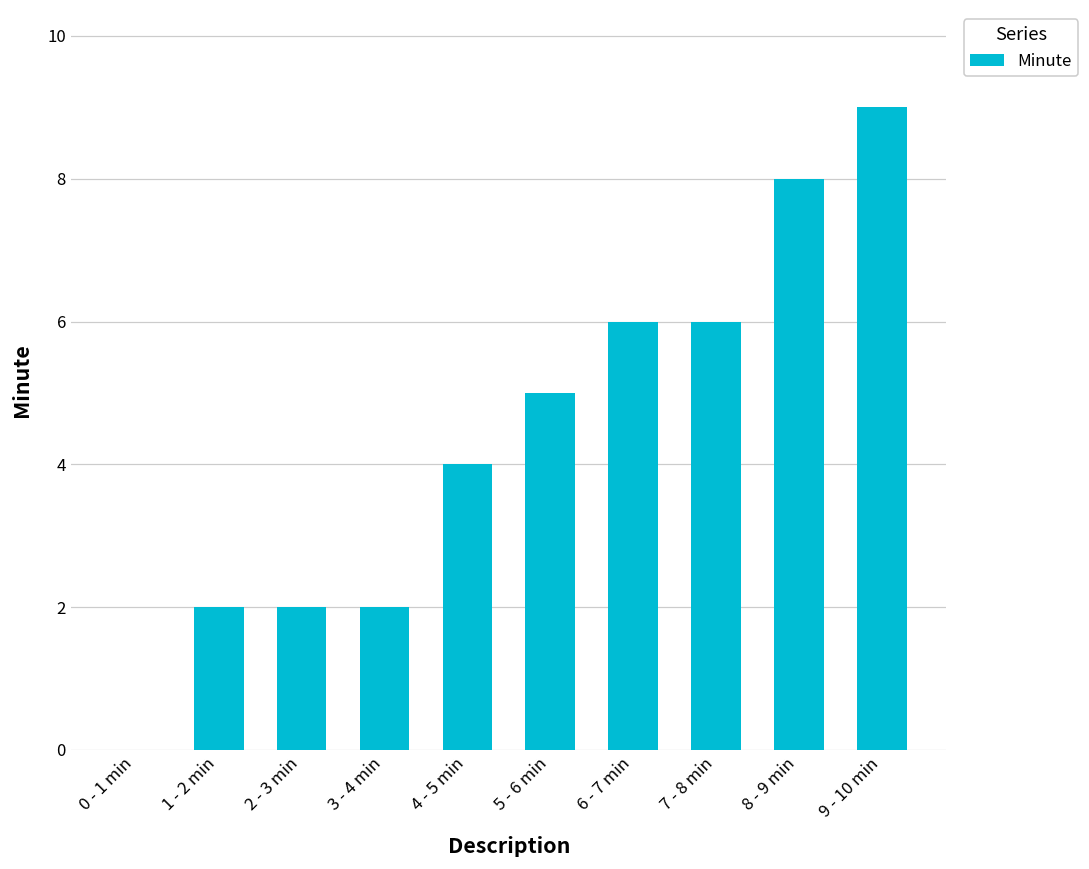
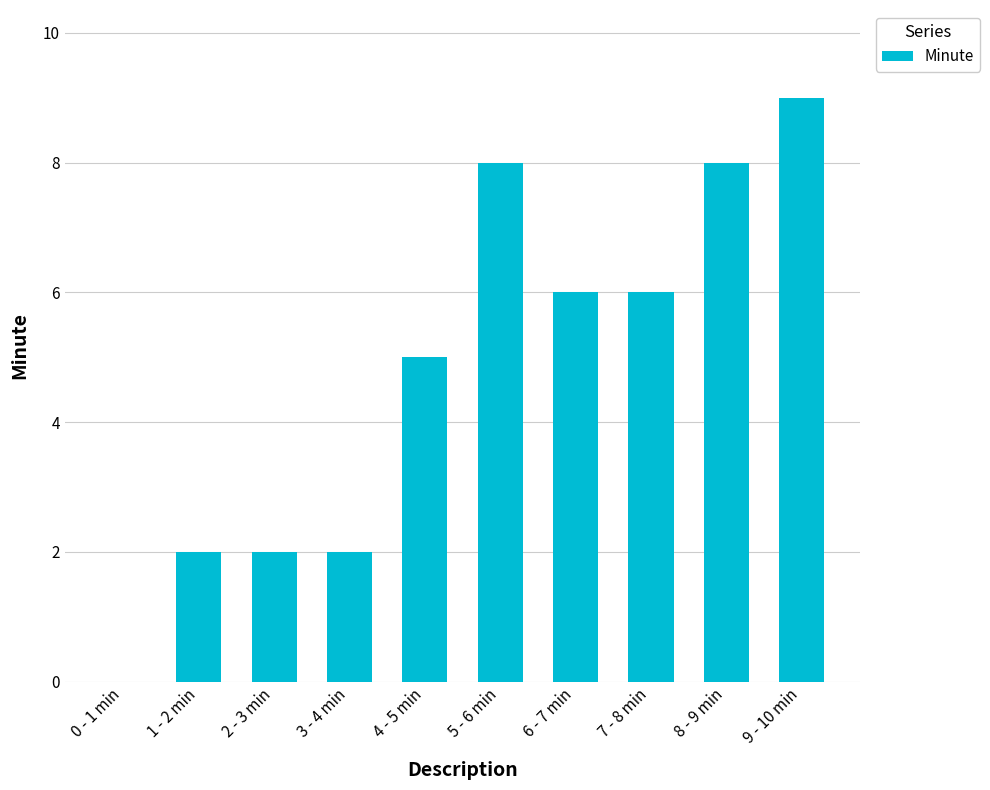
  {
    "0 - 1 min": 0,
    "1 - 2 min": 2,
    "2 - 3 min": 2,
    "3 - 4 min": 2,
-   "4 - 5 min": 4,
-   "5 - 6 min": 5,
+   "4 - 5 min": 5,
+   "5 - 6 min": 8,
    "6 - 7 min": 6,
    "7 - 8 min": 6,
    "8 - 9 min": 8,
    "9 - 10 min": 9
  }
